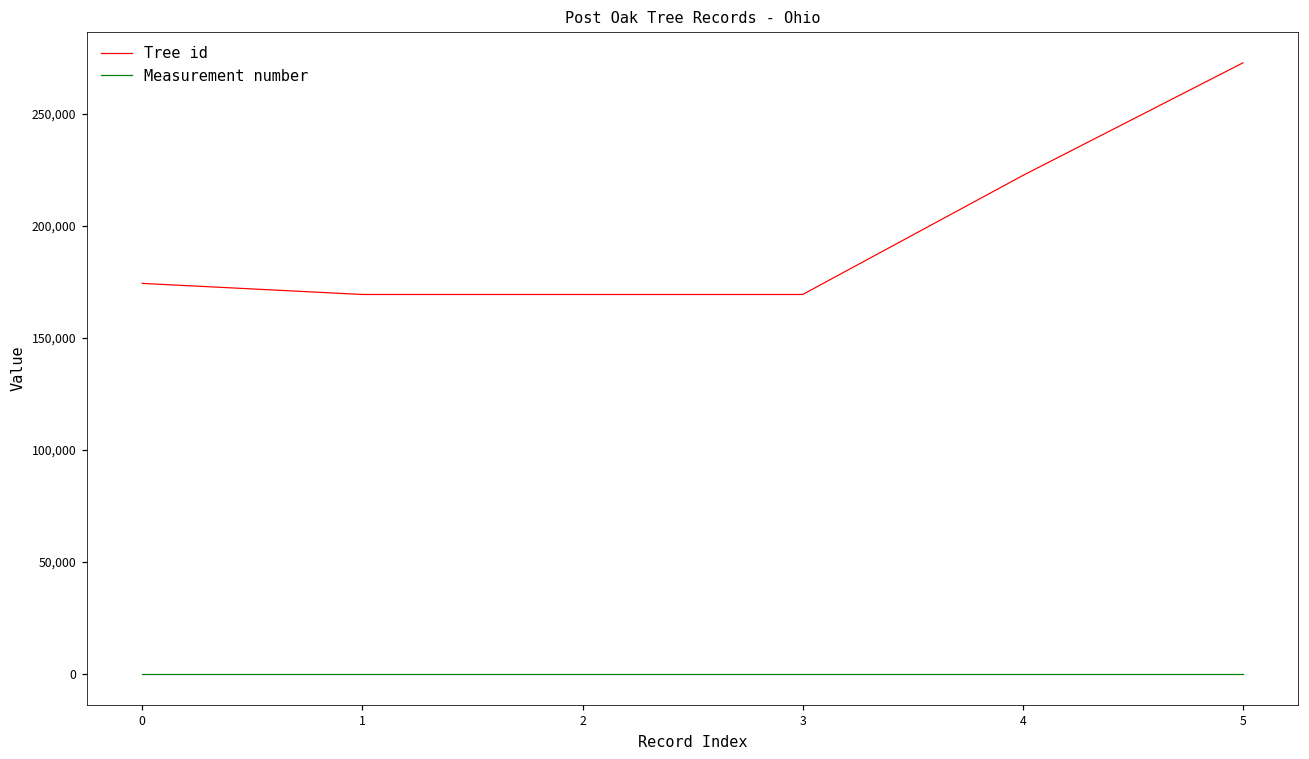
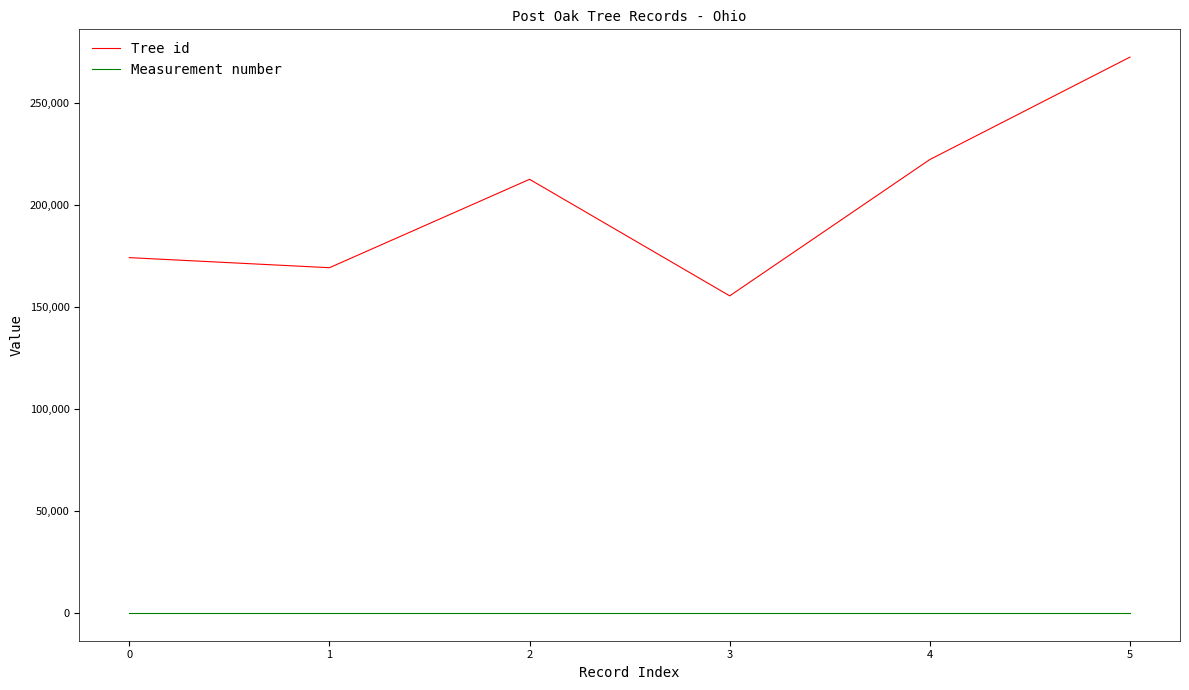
  {
    "Tree id": {
      "0": "174,000",
      "1": "169,000",
-     "2": "169,000",
-     "3": "169,000",
+     "2": "213,000",
+     "3": "156,000",
      "4": "222,000",
      "5": "273,000"
    },
    "Measurement number": {
      "0": "0",
      "1": "0",
      "2": "0",
      "3": "0",
      "4": "0",
      "5": "0"
    }
  }
